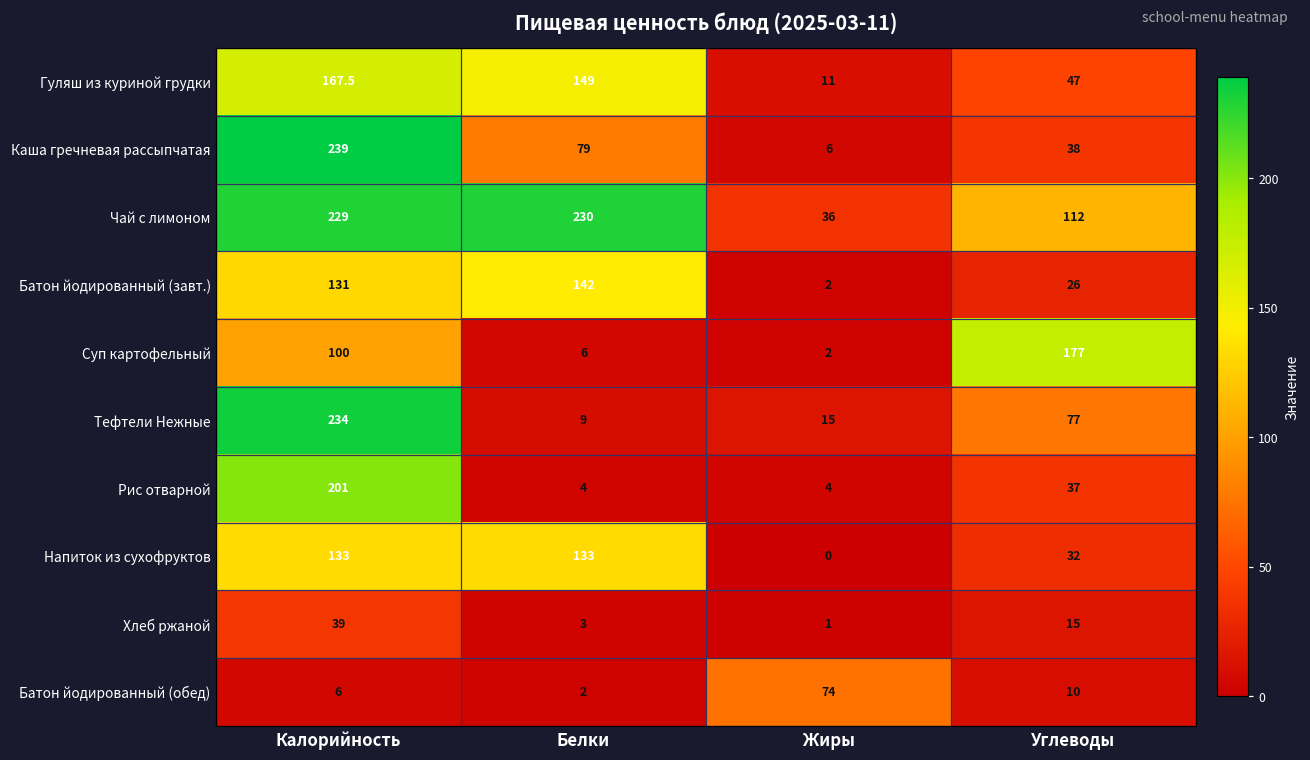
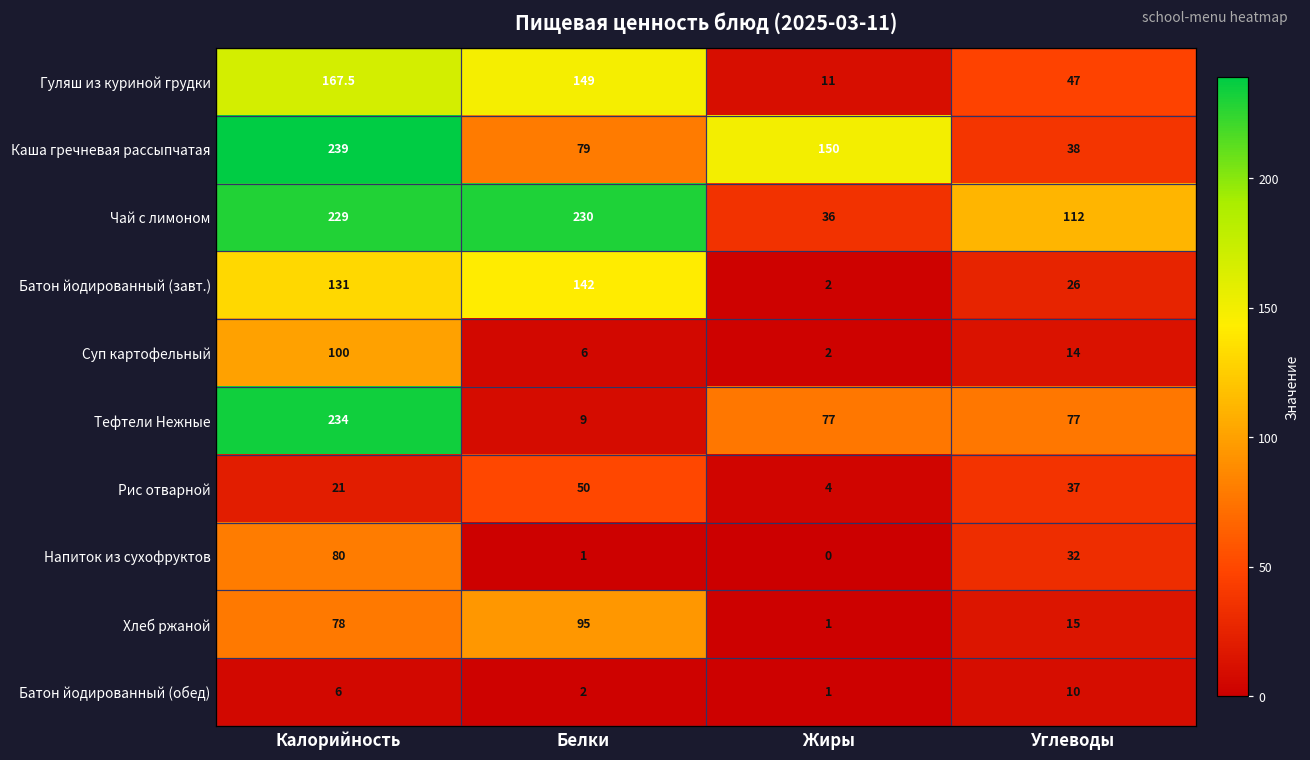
  {
    "Гуляш из куриной грудки": {
      "Калорийность": 167.5,
      "Белки": 149,
      "Жиры": 11,
      "Углеводы": 47
    },
    "Каша гречневая рассыпчатая": {
      "Калорийность": 239,
      "Белки": 79,
-     "Жиры": 6,
+     "Жиры": 150,
      "Углеводы": 38
    },
    "Чай с лимоном": {
      "Калорийность": 229,
      "Белки": 230,
      "Жиры": 36,
      "Углеводы": 112
    },
    "Батон йодированный (завт.)": {
      "Калорийность": 131,
      "Белки": 142,
      "Жиры": 2,
      "Углеводы": 26
    },
    "Суп картофельный": {
      "Калорийность": 100,
      "Белки": 6,
      "Жиры": 2,
-     "Углеводы": 177
+     "Углеводы": 14
    },
    "Тефтели Нежные": {
      "Калорийность": 234,
      "Белки": 9,
-     "Жиры": 15,
+     "Жиры": 77,
      "Углеводы": 77
    },
    "Рис отварной": {
-     "Калорийность": 201,
-     "Белки": 4,
+     "Калорийность": 21,
+     "Белки": 50,
      "Жиры": 4,
      "Углеводы": 37
    },
    "Напиток из сухофруктов": {
-     "Калорийность": 133,
-     "Белки": 133,
+     "Калорийность": 80,
+     "Белки": 1,
      "Жиры": 0,
      "Углеводы": 32
    },
    "Хлеб ржаной": {
-     "Калорийность": 39,
-     "Белки": 3,
+     "Калорийность": 78,
+     "Белки": 95,
      "Жиры": 1,
      "Углеводы": 15
    },
    "Батон йодированный (обед)": {
      "Калорийность": 6,
      "Белки": 2,
-     "Жиры": 74,
+     "Жиры": 1,
      "Углеводы": 10
    }
  }
